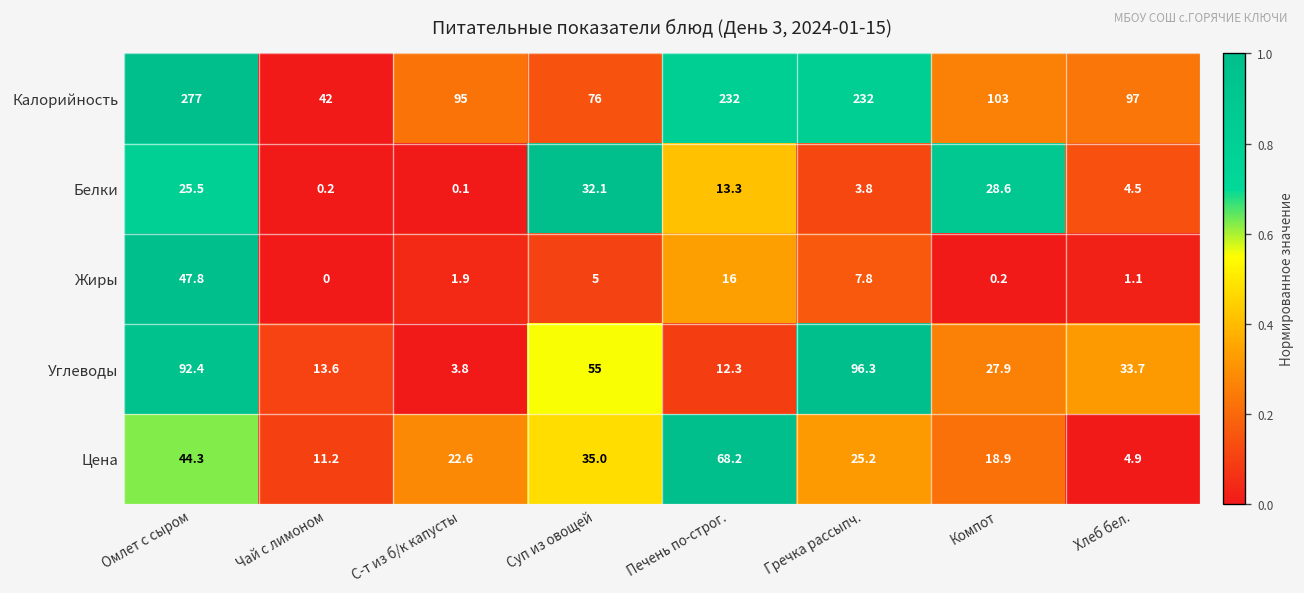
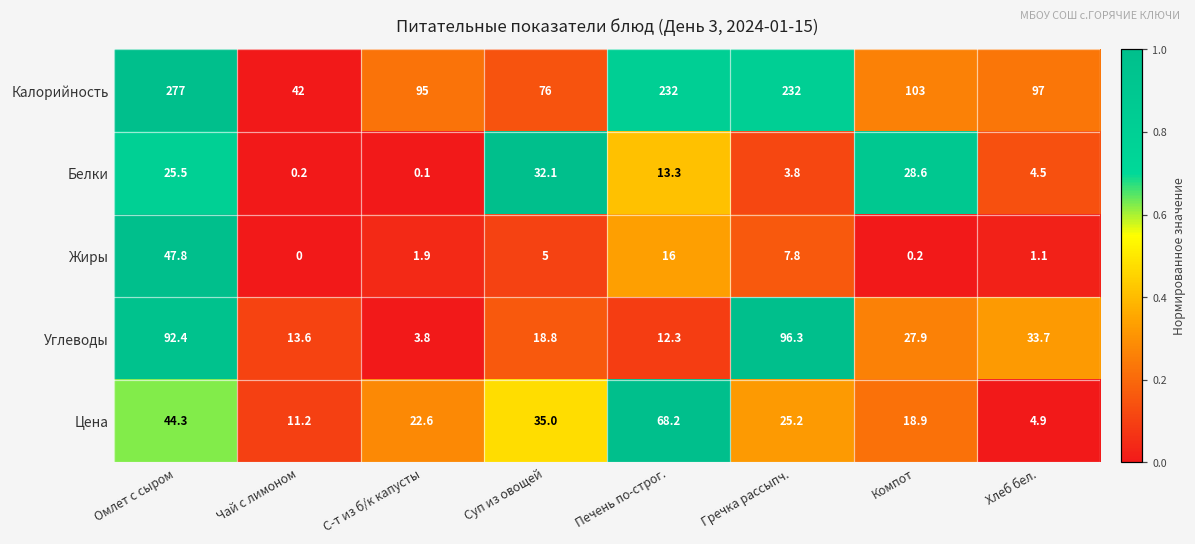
  {
    "Калорийность": {
      "Омлет с сыром": 277,
      "Чай с лимоном": 42,
      "С-т из б/к капусты": 95,
      "Суп из овощей": 76,
      "Печень по-строг.": 232,
      "Гречка рассыпч.": 232,
      "Компот": 103,
      "Хлеб бел.": 97
    },
    "Белки": {
      "Омлет с сыром": 25.5,
      "Чай с лимоном": 0.2,
      "С-т из б/к капусты": 0.1,
      "Суп из овощей": 32.1,
      "Печень по-строг.": 13.3,
      "Гречка рассыпч.": 3.8,
      "Компот": 28.6,
      "Хлеб бел.": 4.5
    },
    "Жиры": {
      "Омлет с сыром": 47.8,
      "Чай с лимоном": 0,
      "С-т из б/к капусты": 1.9,
      "Суп из овощей": 5,
      "Печень по-строг.": 16,
      "Гречка рассыпч.": 7.8,
      "Компот": 0.2,
      "Хлеб бел.": 1.1
    },
    "Углеводы": {
      "Омлет с сыром": 92.4,
      "Чай с лимоном": 13.6,
      "С-т из б/к капусты": 3.8,
-     "Суп из овощей": 55,
+     "Суп из овощей": 18.8,
      "Печень по-строг.": 12.3,
      "Гречка рассыпч.": 96.3,
      "Компот": 27.9,
      "Хлеб бел.": 33.7
    },
    "Цена": {
      "Омлет с сыром": 44.3,
      "Чай с лимоном": 11.2,
      "С-т из б/к капусты": 22.6,
      "Суп из овощей": 35.0,
      "Печень по-строг.": 68.2,
      "Гречка рассыпч.": 25.2,
      "Компот": 18.9,
      "Хлеб бел.": 4.9
    }
  }
